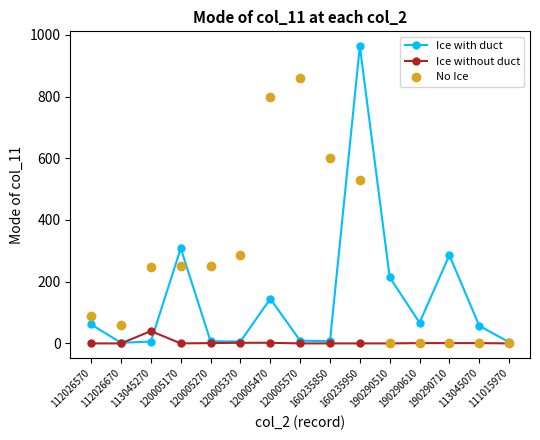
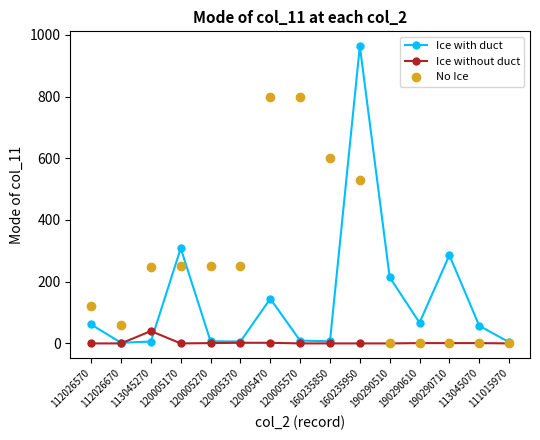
  {
    "Ice with duct": {
      "112026570": 60,
      "113045270": 10,
      "120005170": 310,
      "120005470": 140,
      "120005570": 10,
      "160235950": 960,
      "190290510": 210,
      "190290610": 70,
      "190290710": 290,
      "113045070": 60
    },
    "Ice without duct": {
      "112026570": 0,
      "113045270": 40,
      "120005170": 0,
      "120005470": 0,
      "120005570": 0,
      "160235950": 0
    },
    "No Ice": {
-     "112026570": 90,
+     "112026570": 120,
      "112026670": 60,
      "113045270": 250,
      "120005170": 250,
      "120005270": 250,
-     "120005370": 290,
+     "120005370": 250,
      "120005470": 800,
-     "120005570": 860,
+     "120005570": 800,
      "160235850": 600,
      "160235950": 530
    }
  }
